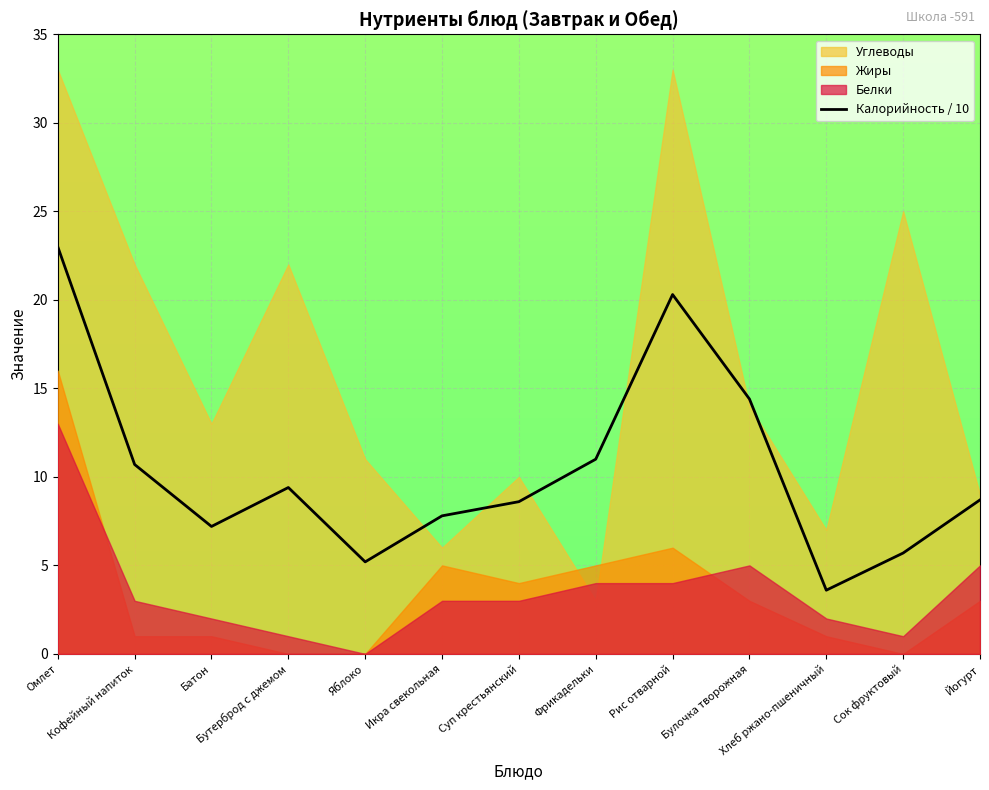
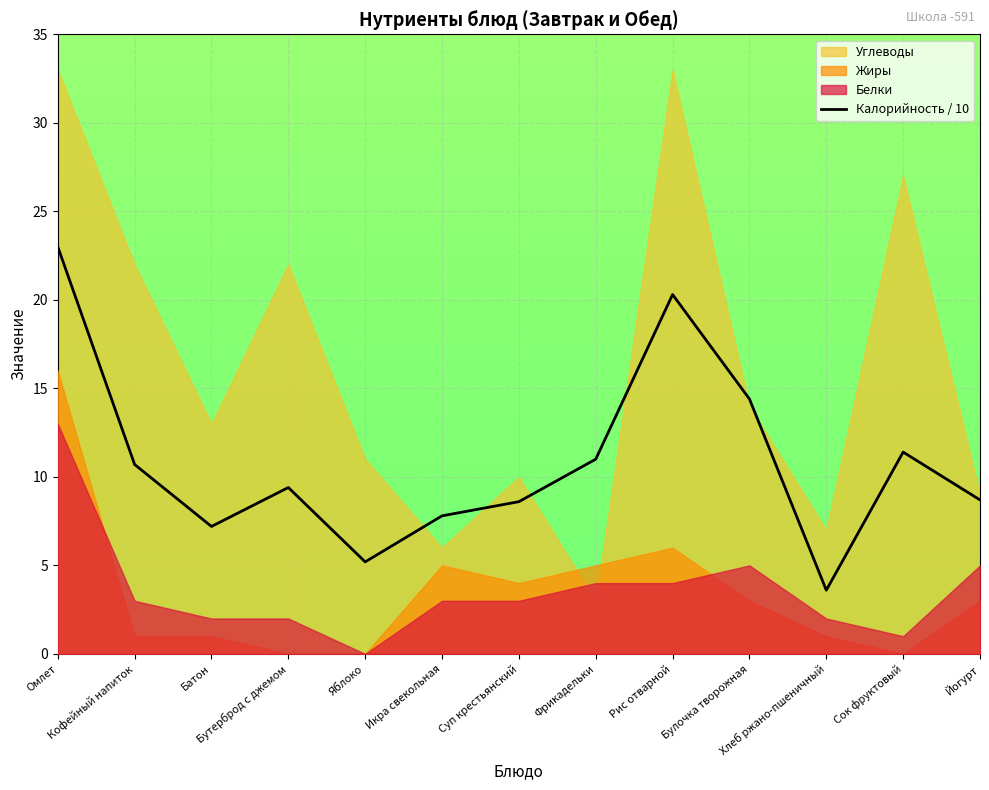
  {
    "Калорийность / 10": {
      "Омлет": 23.0,
      "Кофейный напиток": 10.7,
      "Батон": 7.2,
      "Бутерброд с джемом": 9.4,
      "Яблоко": 5.2,
      "Икра свекольная": 7.8,
      "Суп крестьянский": 8.6,
      "Фрикадельки": 11.0,
      "Рис отварной": 20.3,
      "Булочка творожная": 14.4,
      "Хлеб ржано-пшеничный": 3.6,
-     "Сок фруктовый": 5.7,
+     "Сок фруктовый": 11.4,
      "Йогурт": 8.7
    },
    "Углеводы": {
      "Омлет": 33,
      "Кофейный напиток": 22,
      "Батон": 13,
      "Бутерброд с джемом": 22,
      "Яблоко": 11,
      "Икра свекольная": 6,
      "Суп крестьянский": 10,
      "Фрикадельки": 3,
      "Рис отварной": 33,
      "Булочка творожная": 14,
      "Хлеб ржано-пшеничный": 7,
-     "Сок фруктовый": 25,
+     "Сок фруктовый": 27,
      "Йогурт": 9
    },
    "Жиры": {
      "Омлет": 16.0,
      "Кофейный напиток": 1.0,
      "Батон": 1.0,
      "Бутерброд с джемом": 0.0,
      "Икра свекольная": 5.0,
      "Суп крестьянский": 4.0,
      "Фрикадельки": 5.0,
      "Рис отварной": 6.0,
      "Булочка творожная": 3.0,
      "Хлеб ржано-пшеничный": 1.0,
      "Сок фруктовый": 0.0,
      "Йогурт": 3.0
    },
    "Белки": {
      "Омлет": 13,
      "Кофейный напиток": 3,
      "Батон": 2,
-     "Бутерброд с джемом": 1,
+     "Бутерброд с джемом": 2,
      "Икра свекольная": 3,
      "Суп крестьянский": 3,
      "Фрикадельки": 4,
      "Рис отварной": 4,
      "Булочка творожная": 5,
      "Хлеб ржано-пшеничный": 2,
      "Сок фруктовый": 1,
      "Йогурт": 5
    }
  }
